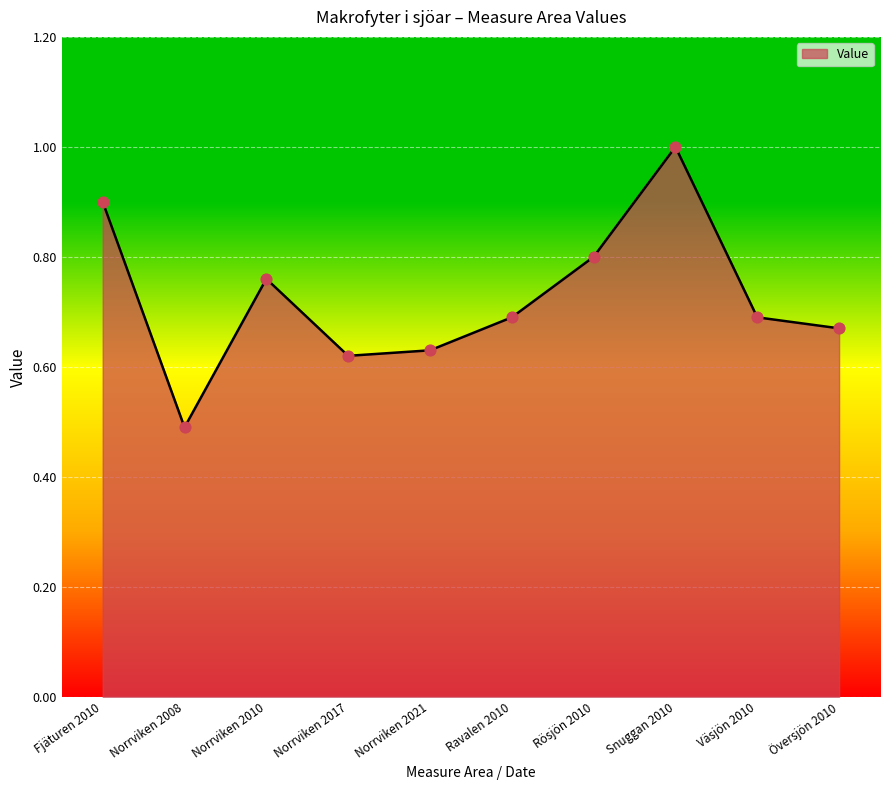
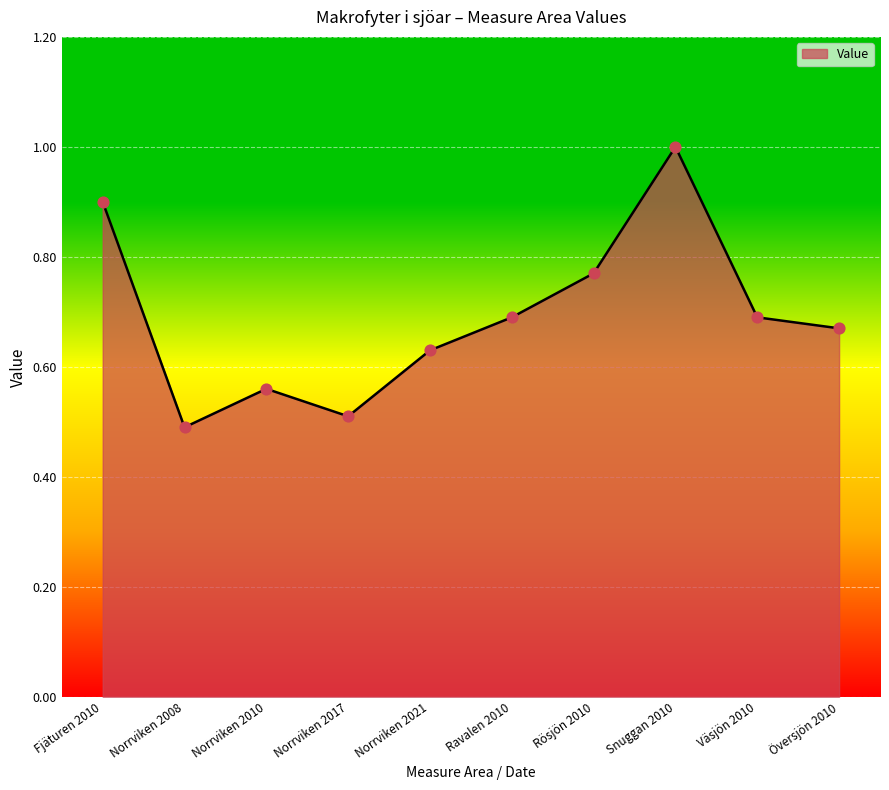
  {
    "Fjäturen 2010": 0.90,
    "Norrviken 2008": 0.49,
-   "Norrviken 2010": 0.76,
-   "Norrviken 2017": 0.62,
+   "Norrviken 2010": 0.56,
+   "Norrviken 2017": 0.51,
    "Norrviken 2021": 0.63,
    "Ravalen 2010": 0.69,
-   "Rösjön 2010": 0.80,
+   "Rösjön 2010": 0.77,
    "Snuggan 2010": 1.00,
    "Väsjön 2010": 0.69,
    "Översjön 2010": 0.67
  }
